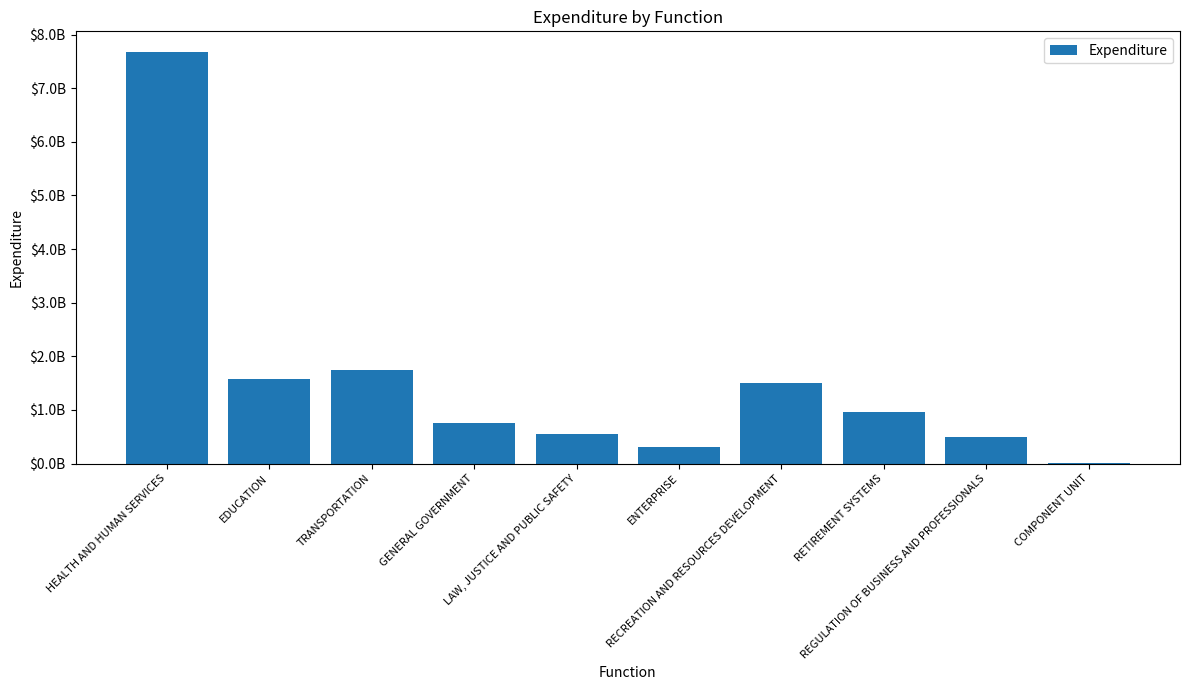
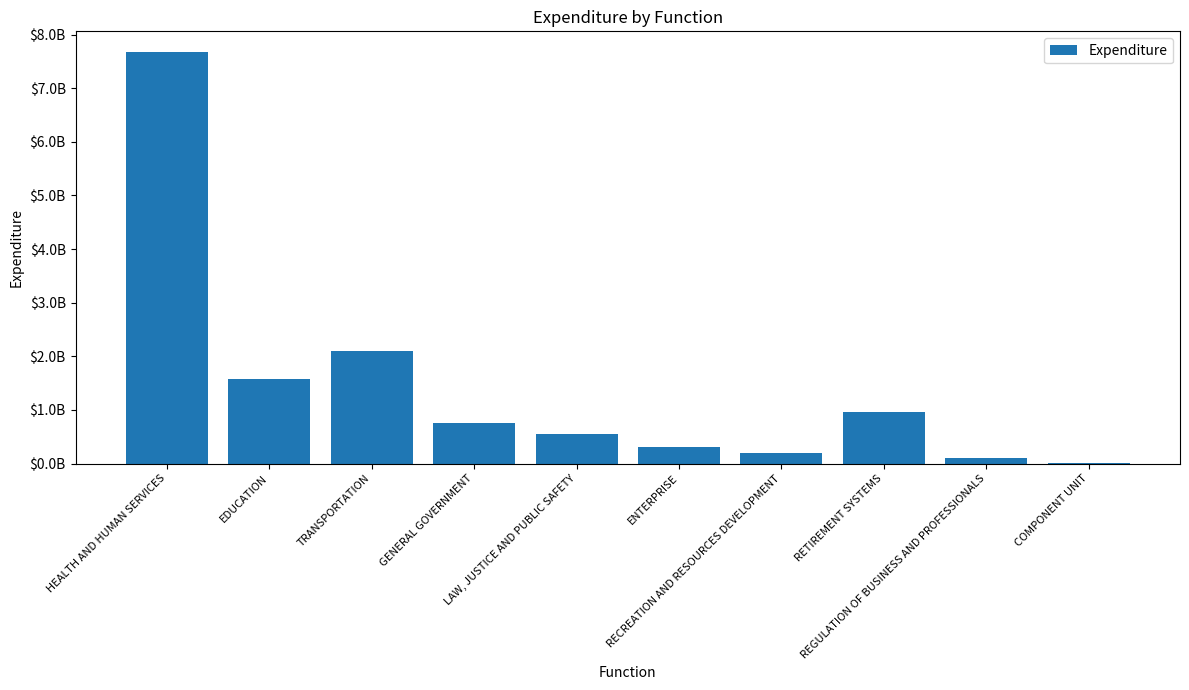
  {
    "HEALTH AND HUMAN SERVICES": "$7700000000",
    "EDUCATION": "$1600000000",
-   "TRANSPORTATION": "$1700000000",
+   "TRANSPORTATION": "$2100000000",
    "GENERAL GOVERNMENT": "$800000000",
    "LAW, JUSTICE AND PUBLIC SAFETY": "$600000000",
    "ENTERPRISE": "$300000000",
-   "RECREATION AND RESOURCES DEVELOPMENT": "$1500000000",
+   "RECREATION AND RESOURCES DEVELOPMENT": "$200000000",
    "RETIREMENT SYSTEMS": "$1000000000",
-   "REGULATION OF BUSINESS AND PROFESSIONALS": "$500000000"
+   "REGULATION OF BUSINESS AND PROFESSIONALS": "$100000000"
  }
